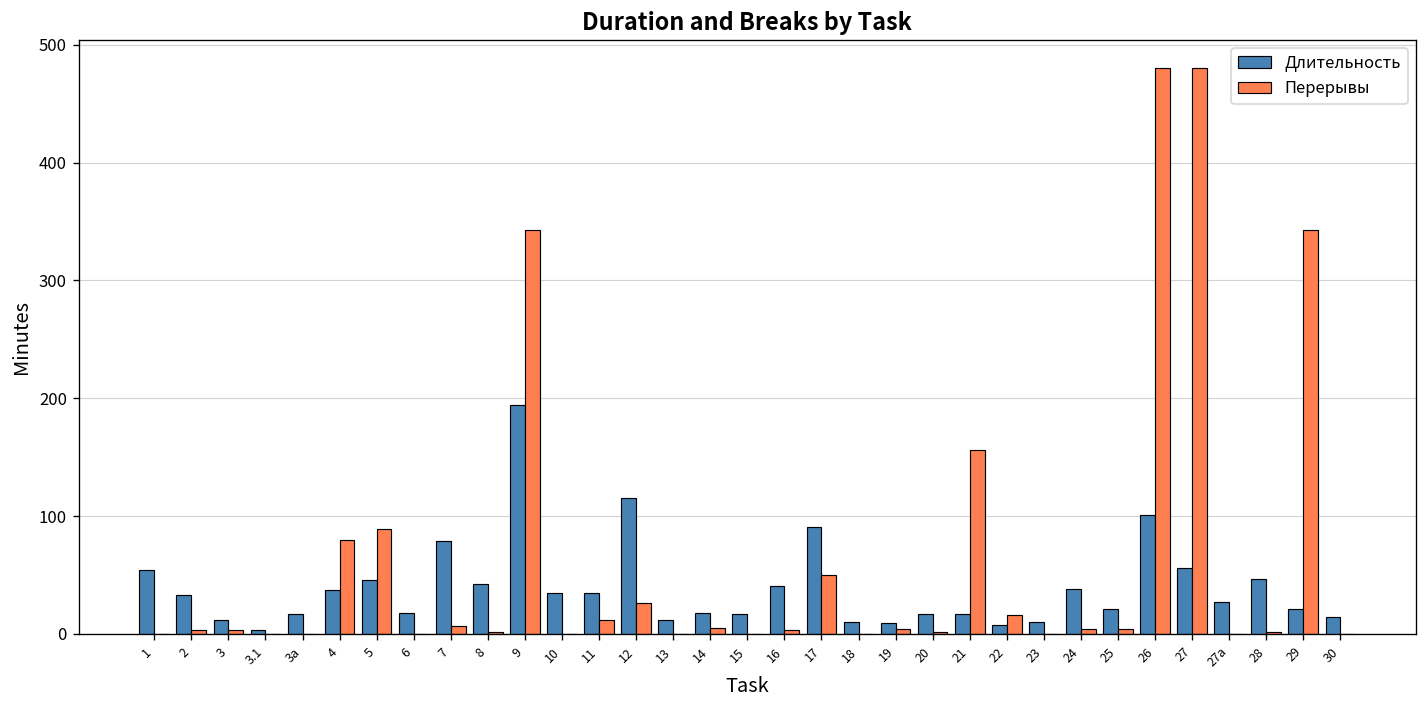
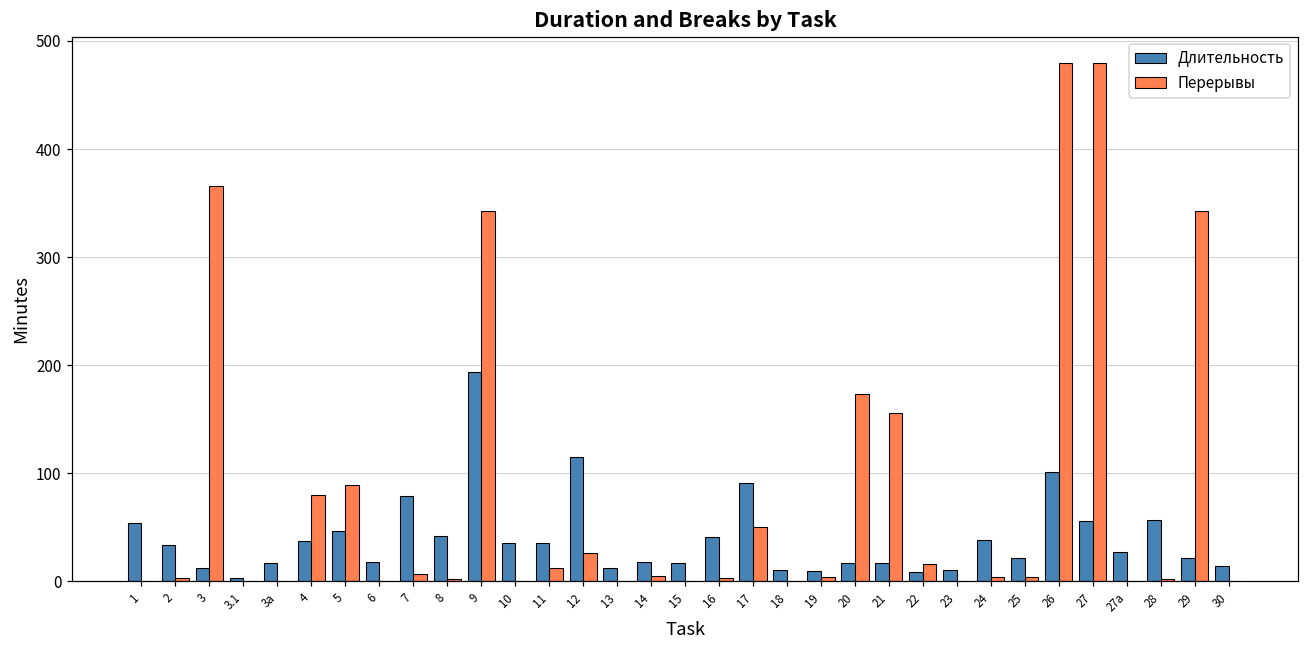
  {
    "Длительность": {
      "1": 50,
      "2": 30,
      "3": 10,
      "3.1": 0,
      "3а": 20,
      "4": 40,
      "5": 50,
      "6": 20,
      "7": 80,
      "8": 40,
      "9": 190,
      "10": 40,
      "11": 40,
      "12": 120,
      "13": 10,
      "14": 20,
      "15": 20,
      "16": 40,
      "17": 90,
      "18": 10,
      "19": 10,
      "20": 20,
      "21": 20,
      "22": 10,
      "23": 10,
      "24": 40,
      "25": 20,
      "26": 100,
      "27": 60,
      "27а": 30,
-     "28": 50,
+     "28": 60,
      "29": 20,
      "30": 10
    },
    "Перерывы": {
      "1": 0,
      "2": 0,
-     "3": 0,
+     "3": 370,
      "3.1": 0,
      "3а": 0,
      "4": 80,
      "5": 90,
      "6": 0,
      "7": 10,
      "9": 340,
      "10": 0,
      "11": 10,
      "12": 30,
      "13": 0,
      "14": 10,
      "15": 0,
      "16": 0,
      "17": 50,
      "18": 0,
      "19": 0,
-     "20": 0,
+     "20": 170,
      "21": 160,
      "22": 20,
      "23": 0,
      "24": 0,
      "25": 0,
      "26": 480,
      "27": 480,
      "27а": 0,
      "29": 340,
      "30": 0
    }
  }
